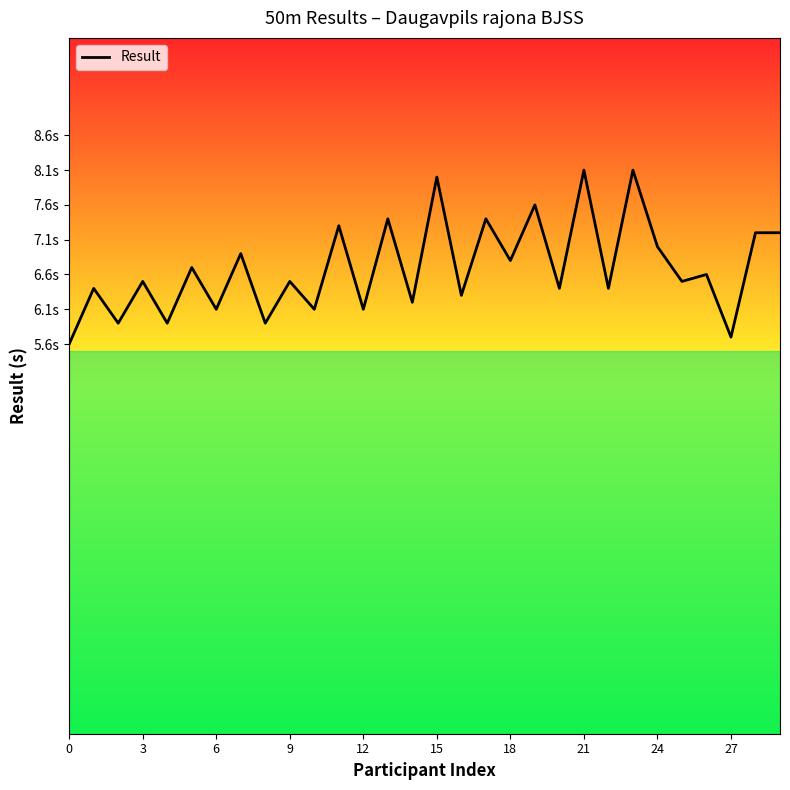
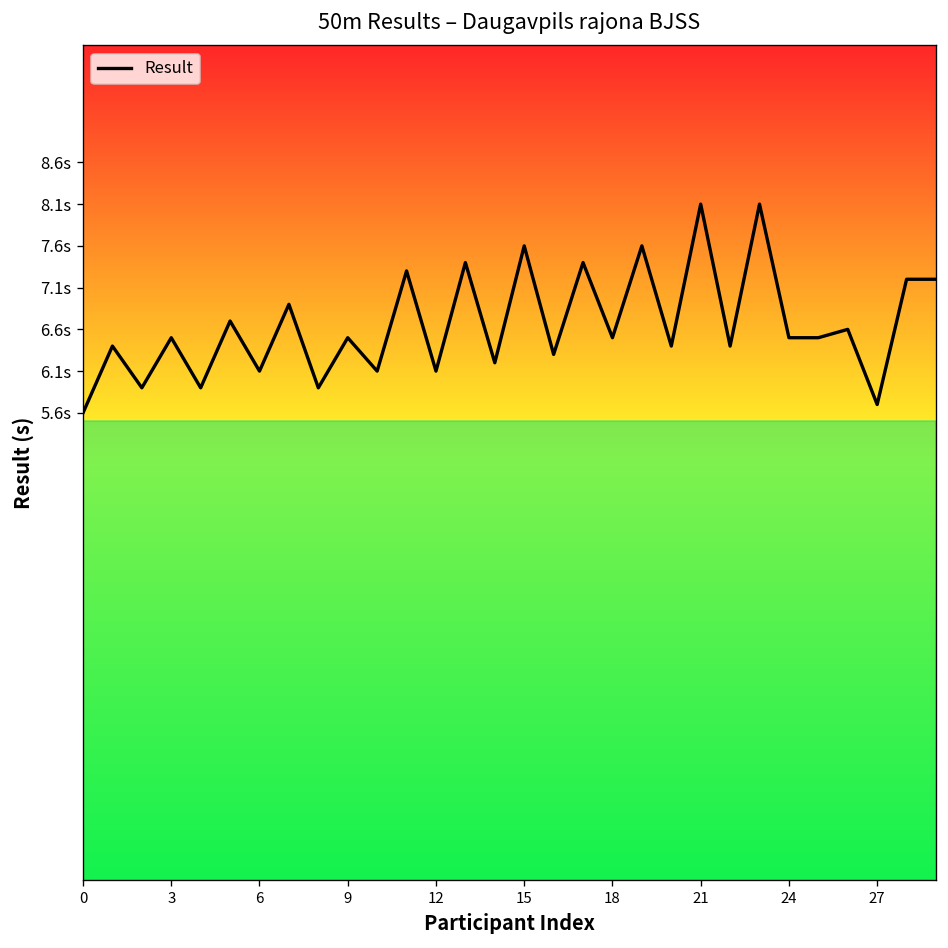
  {
    "0": "5.6s",
    "3": "6.5s",
    "6": "6.1s",
    "9": "6.5s",
    "12": "6.1s",
-   "15": "8.0s",
-   "18": "6.8s",
+   "15": "7.6s",
+   "18": "6.5s",
    "21": "8.1s",
-   "24": "7.0s",
+   "24": "6.5s",
    "27": "5.7s"
  }
